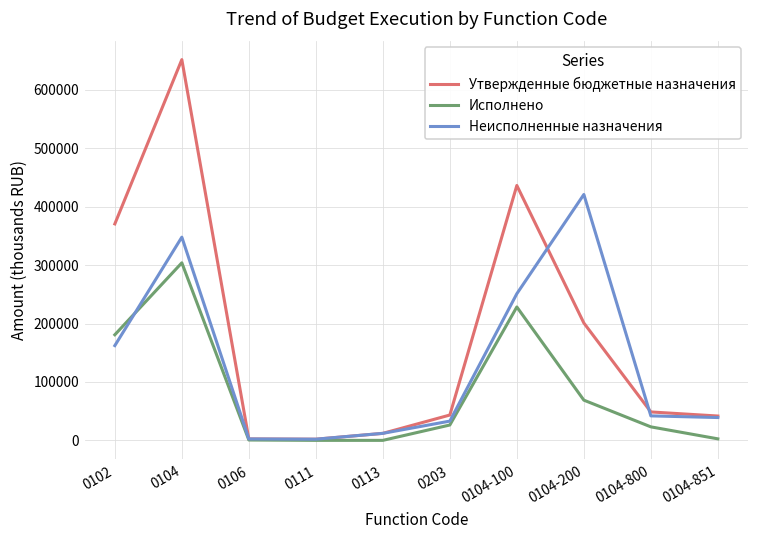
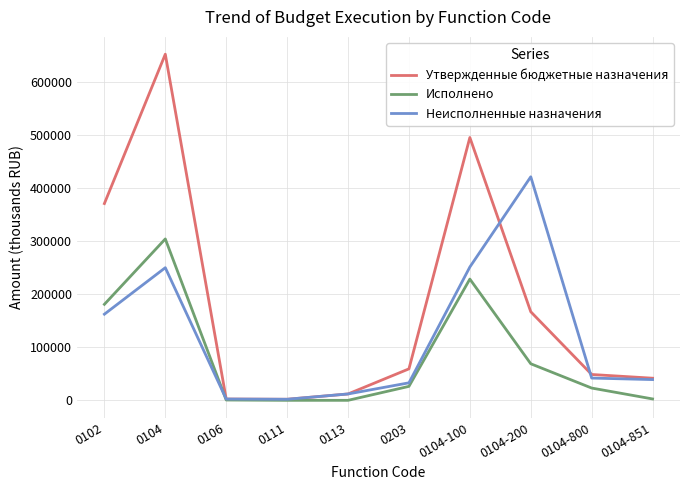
  {
    "Утвержденные бюджетные назначения": {
      "0102": 370000,
      "0104": 650000,
-     "0203": 40000,
-     "0104-100": 440000,
-     "0104-200": 200000,
+     "0203": 60000,
+     "0104-100": 490000,
+     "0104-200": 170000,
      "0104-800": 50000
    },
    "Исполнено": {
      "0102": 180000,
      "0104": 300000,
      "0113": 0,
      "0203": 30000,
      "0104-100": 230000,
      "0104-200": 70000,
      "0104-800": 20000,
      "0104-851": 0
    },
    "Неисполненные назначения": {
      "0102": 160000,
-     "0104": 350000,
+     "0104": 250000,
      "0203": 30000,
      "0104-100": 250000,
      "0104-200": 420000,
      "0104-800": 40000
    }
  }
